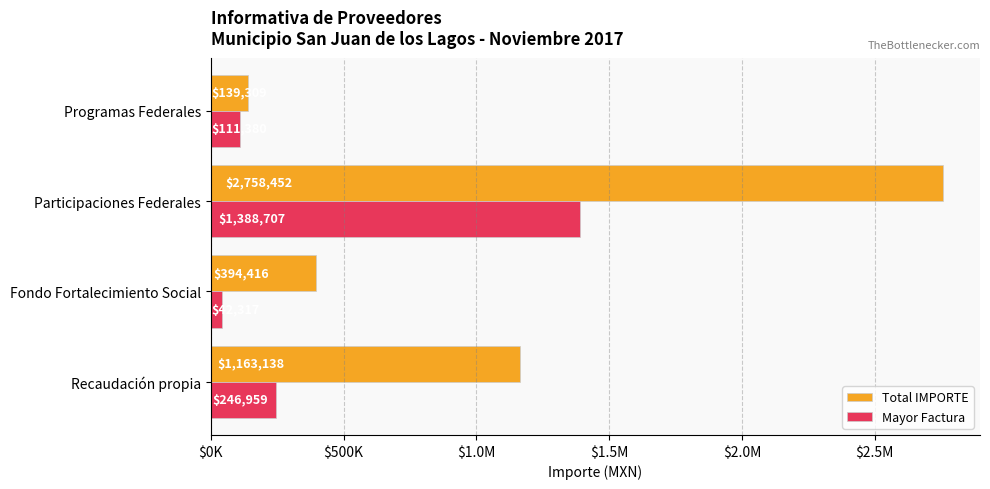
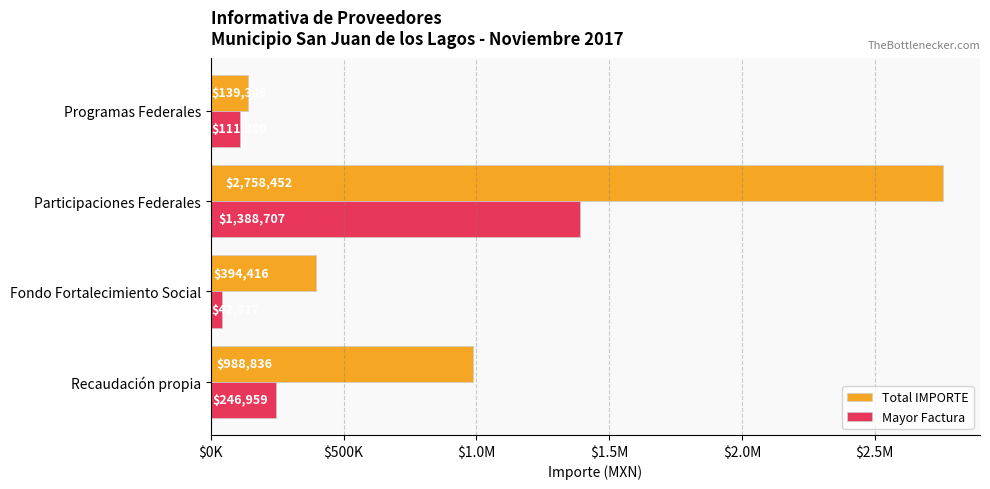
  {
    "Total IMPORTE": {
      "Programas Federales": "$139,309",
      "Participaciones Federales": "$2,758,452",
      "Fondo Fortalecimiento Social": "$394,416",
-     "Recaudación propia": "$1,163,138"
+     "Recaudación propia": "$988,836"
    },
    "Mayor Factura": {
      "Participaciones Federales": "$1,388,707",
      "Recaudación propia": "$246,959"
    }
  }
